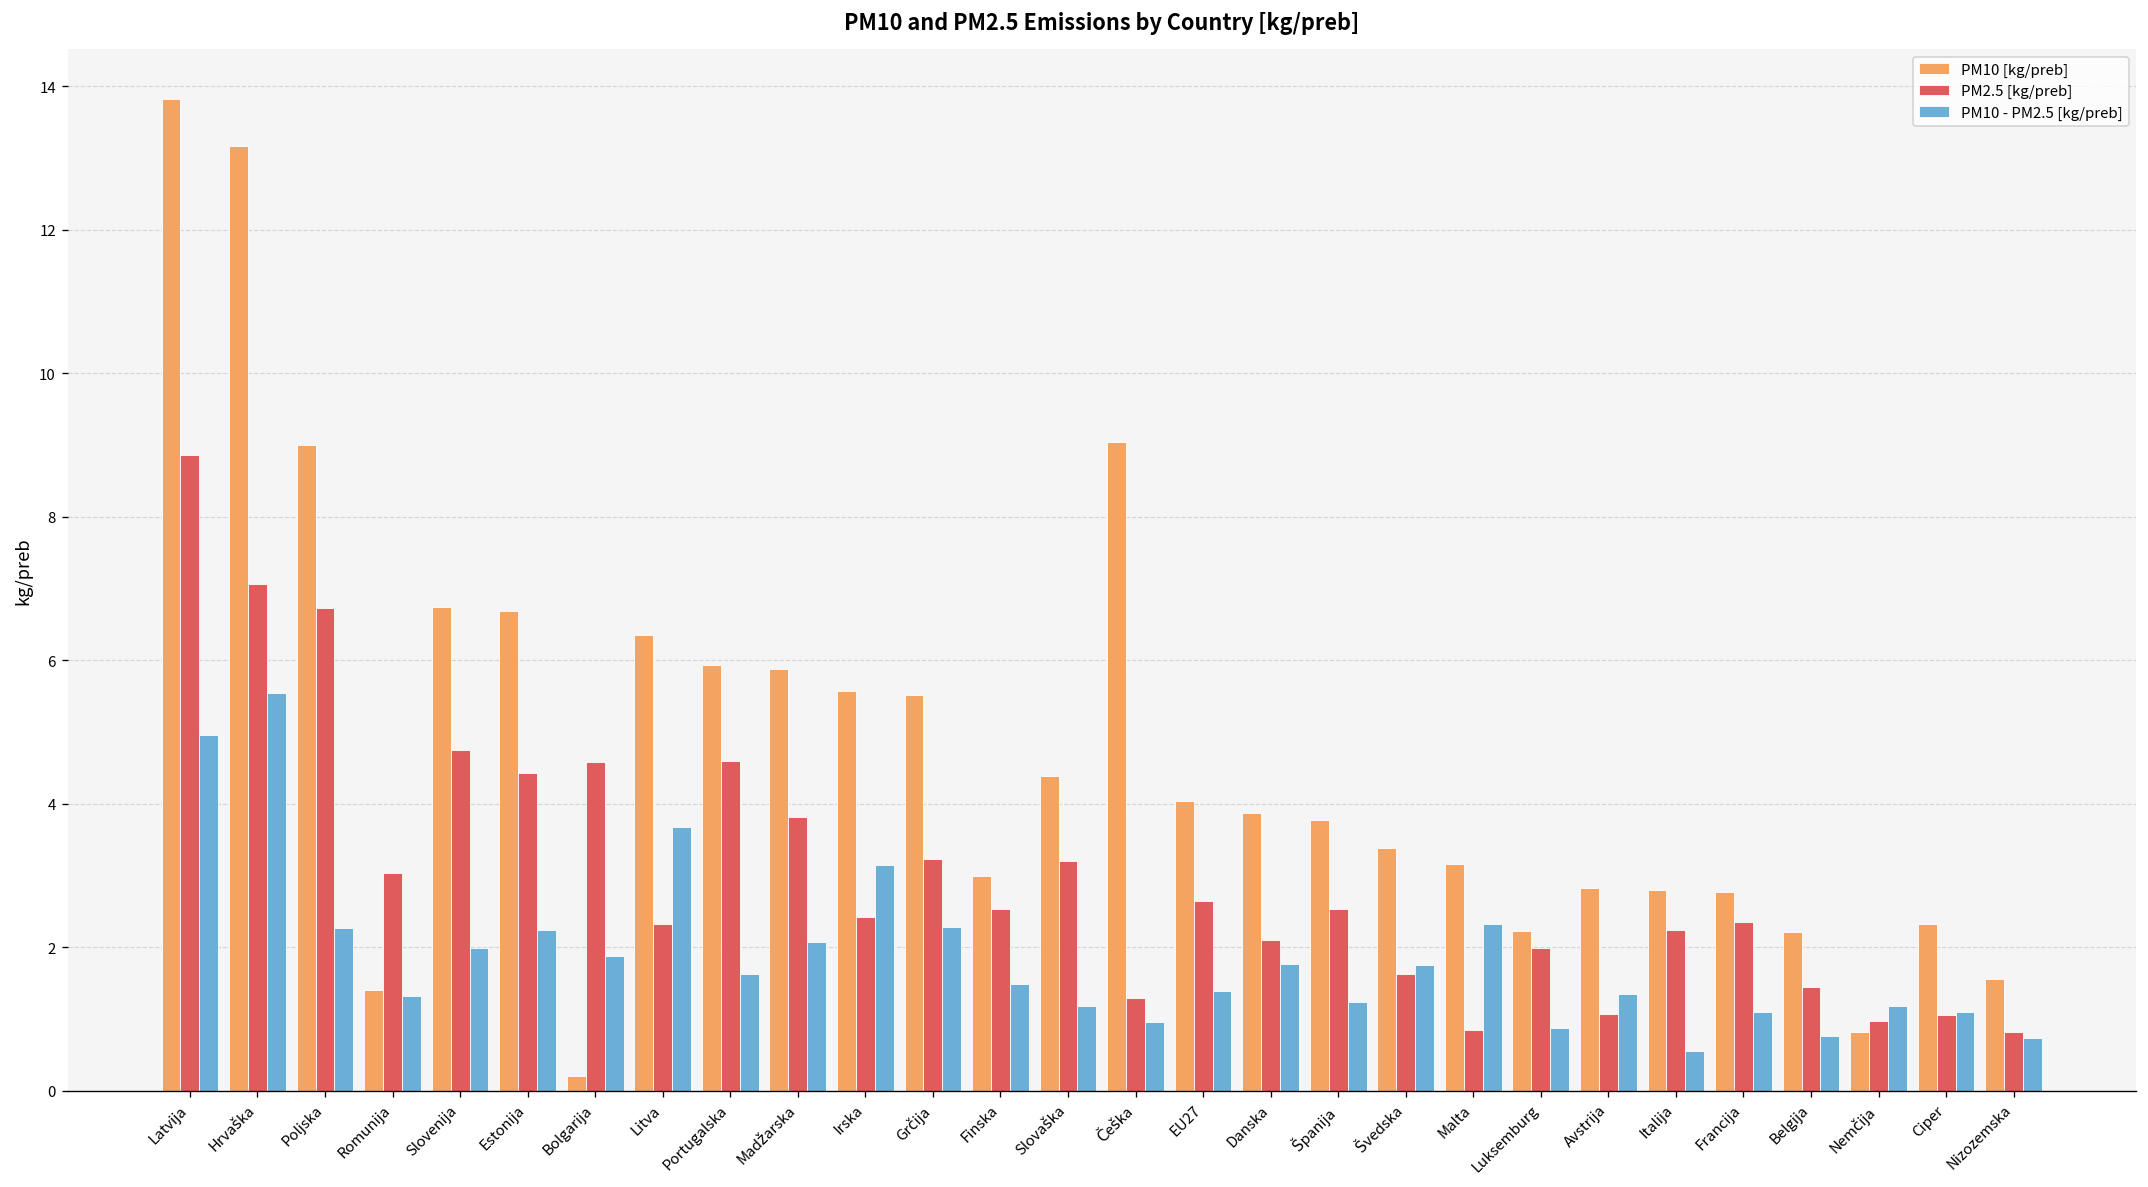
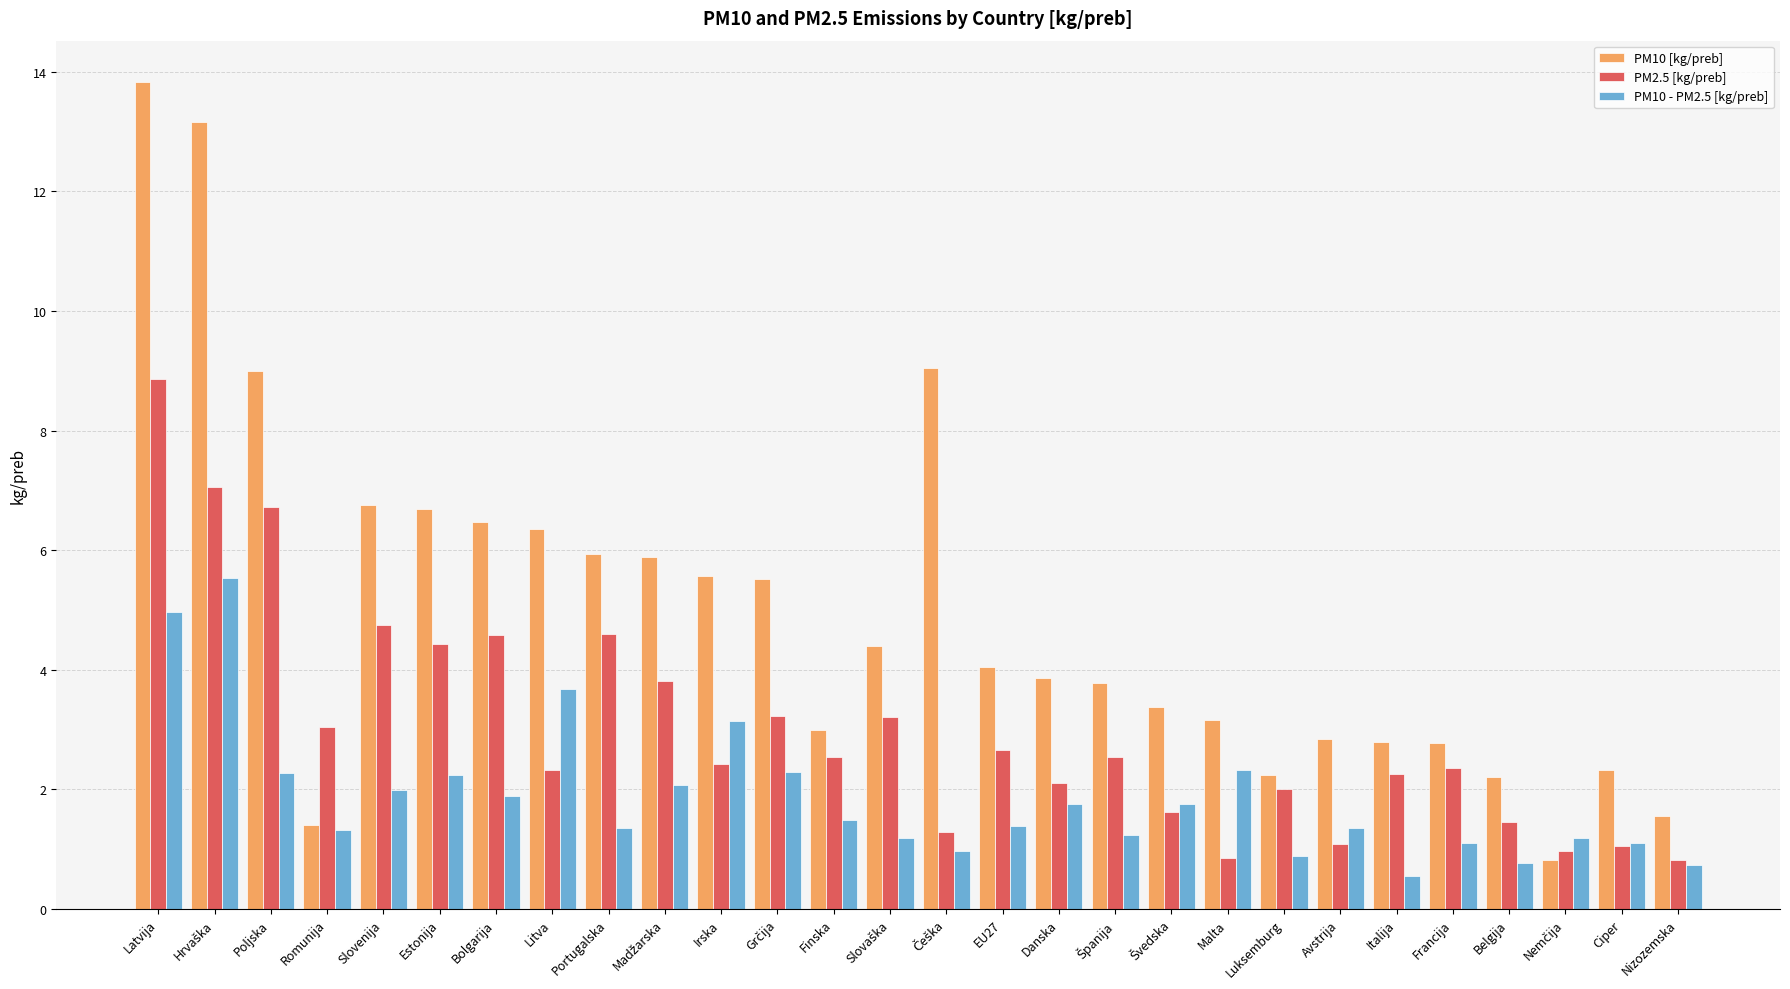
  {
    "PM10 [kg/preb]": {
      "Latvija": 13.8,
      "Hrvaška": 13.2,
      "Poljska": 9.0,
      "Romunija": 1.4,
      "Slovenija": 6.7,
      "Estonija": 6.7,
-     "Bolgarija": 0.2,
+     "Bolgarija": 6.5,
      "Litva": 6.4,
      "Portugalska": 5.9,
      "Madžarska": 5.9,
      "Irska": 5.6,
      "Grčija": 5.5,
      "Finska": 3.0,
      "Slovaška": 4.4,
      "Češka": 9.0,
      "EU27": 4.0,
      "Danska": 3.9,
      "Španija": 3.8,
      "Švedska": 3.4,
      "Malta": 3.2,
      "Luksemburg": 2.2,
      "Avstrija": 2.8,
      "Italija": 2.8,
      "Francija": 2.8,
      "Belgija": 2.2,
      "Nemčija": 0.8,
      "Ciper": 2.3,
      "Nizozemska": 1.6
    },
    "PM2.5 [kg/preb]": {
      "Latvija": 8.9,
      "Hrvaška": 7.1,
      "Poljska": 6.7,
      "Romunija": 3.0,
      "Slovenija": 4.8,
      "Estonija": 4.4,
      "Bolgarija": 4.6,
      "Litva": 2.3,
      "Portugalska": 4.6,
      "Madžarska": 3.8,
      "Irska": 2.4,
      "Grčija": 3.2,
      "Finska": 2.5,
      "Slovaška": 3.2,
      "Češka": 1.3,
      "EU27": 2.7,
      "Danska": 2.1,
      "Španija": 2.5,
      "Švedska": 1.6,
      "Malta": 0.8,
      "Luksemburg": 2.0,
      "Avstrija": 1.1,
      "Italija": 2.2,
      "Francija": 2.3,
      "Belgija": 1.4,
      "Nemčija": 1.0,
      "Ciper": 1.1,
      "Nizozemska": 0.8
    },
    "PM10 - PM2.5 [kg/preb]": {
      "Latvija": 5.0,
      "Hrvaška": 5.5,
      "Poljska": 2.3,
      "Romunija": 1.3,
      "Slovenija": 2.0,
      "Estonija": 2.2,
      "Bolgarija": 1.9,
      "Litva": 3.7,
-     "Portugalska": 1.6,
+     "Portugalska": 1.3,
      "Madžarska": 2.1,
      "Irska": 3.1,
      "Grčija": 2.3,
      "Finska": 1.5,
      "Slovaška": 1.2,
      "Češka": 1.0,
      "EU27": 1.4,
      "Danska": 1.8,
      "Španija": 1.2,
      "Švedska": 1.8,
      "Malta": 2.3,
      "Luksemburg": 0.9,
      "Avstrija": 1.4,
      "Italija": 0.5,
      "Francija": 1.1,
      "Belgija": 0.8,
      "Nemčija": 1.2,
      "Ciper": 1.1,
      "Nizozemska": 0.7
    }
  }
